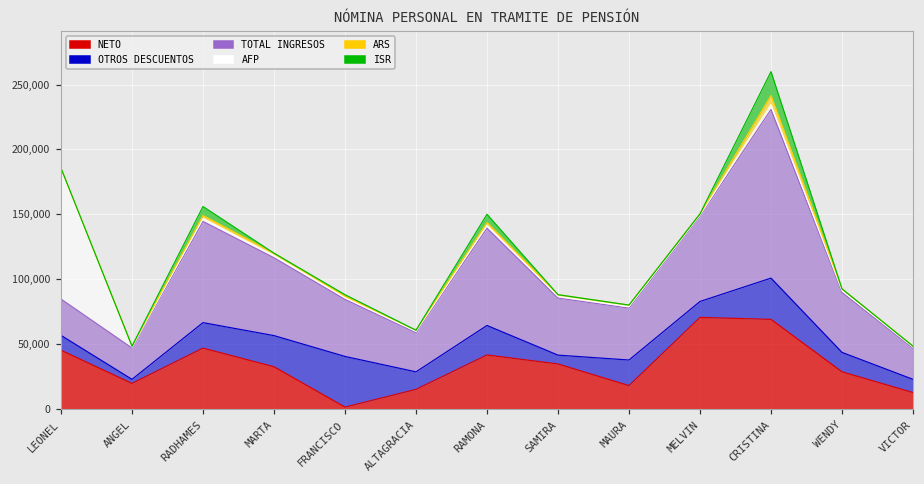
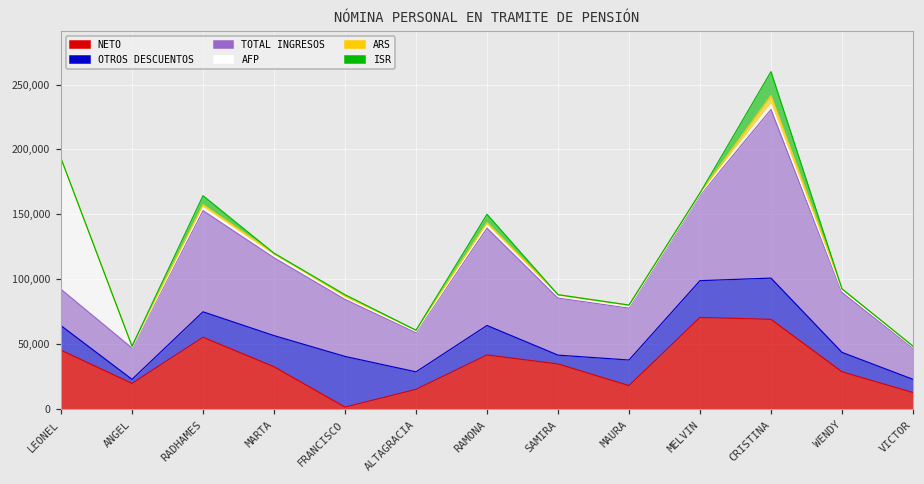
  {
    "NETO": {
      "LEONEL": "45,000",
      "ANGEL": "20,000",
-     "RADHAMES": "47,000",
+     "RADHAMES": "55,000",
      "MARTA": "32,000",
      "FRANCISCO": "1,000",
      "ALTAGRACIA": "15,000",
      "RAMONA": "42,000",
      "SAMIRA": "35,000",
      "MAURA": "18,000",
      "MELVIN": "70,000",
      "CRISTINA": "69,000",
      "WENDY": "29,000",
      "VICTOR": "13,000"
    },
    "OTROS DESCUENTOS": {
-     "LEONEL": "11,000",
+     "LEONEL": "19,000",
      "ANGEL": "3,000",
      "RADHAMES": "20,000",
      "MARTA": "24,000",
      "FRANCISCO": "39,000",
      "ALTAGRACIA": "14,000",
      "RAMONA": "23,000",
      "SAMIRA": "7,000",
      "MAURA": "20,000",
-     "MELVIN": "12,000",
+     "MELVIN": "28,000",
      "CRISTINA": "32,000",
      "WENDY": "15,000",
      "VICTOR": "10,000"
    },
    "TOTAL INGRESOS": {
      "LEONEL": "28,000",
      "RADHAMES": "78,000",
      "RAMONA": "75,000",
      "CRISTINA": "130,000"
    },
    "AFP": {
      "RADHAMES": "2,000",
      "RAMONA": "2,000",
      "CRISTINA": "4,000"
    },
    "ARS": {
      "RADHAMES": "2,000",
      "RAMONA": "2,000",
      "CRISTINA": "7,000"
    },
    "ISR": {
      "RADHAMES": "7,000",
      "RAMONA": "6,000",
      "CRISTINA": "18,000"
    }
  }
